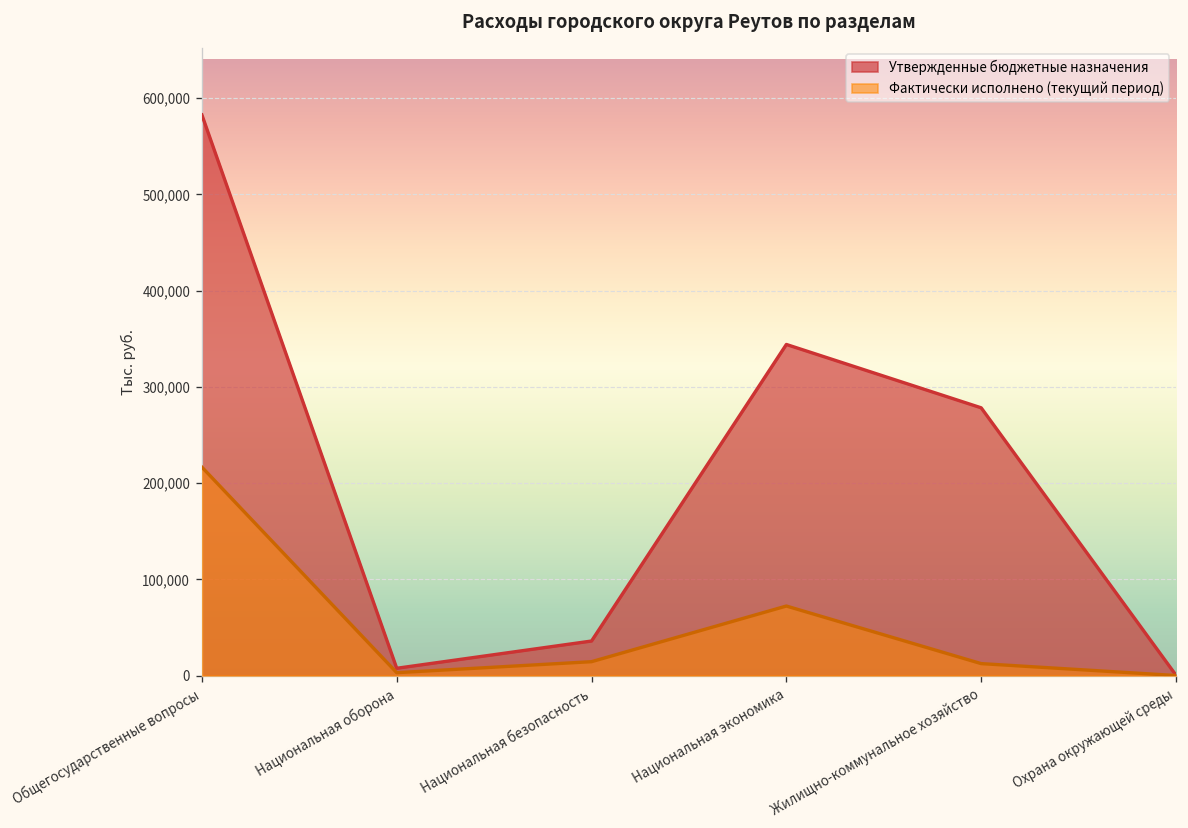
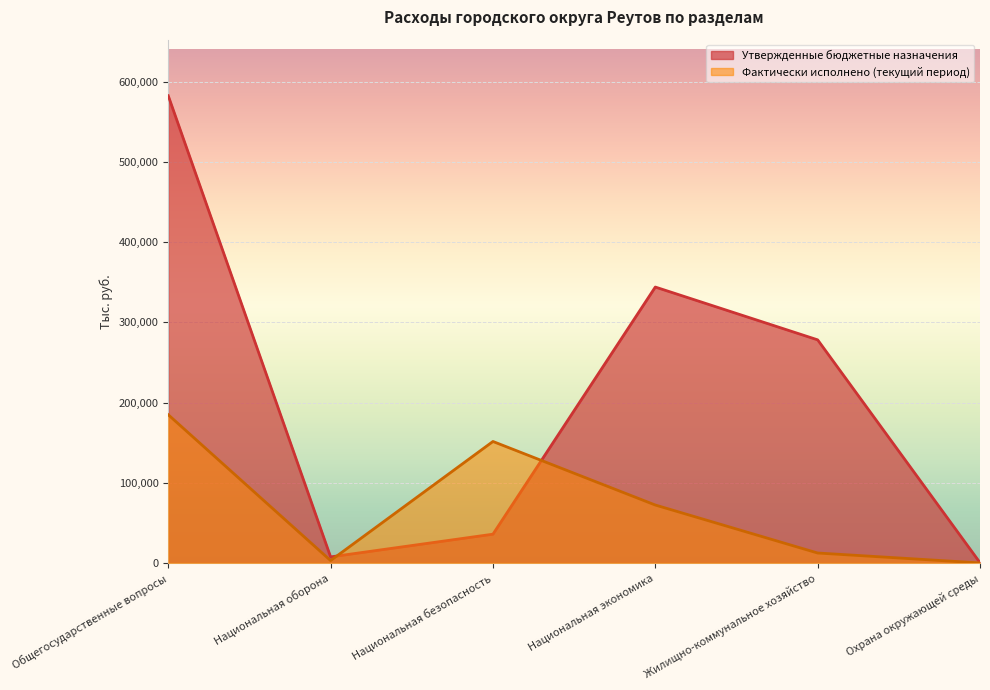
  {
    "Утвержденные бюджетные назначения": {
      "Общегосударственные вопросы": "580,000",
      "Национальная оборона": "10,000",
      "Национальная безопасность": "40,000",
      "Национальная экономика": "340,000",
      "Жилищно-коммунальное хозяйство": "280,000"
    },
    "Фактически исполнено (текущий период)": {
-     "Общегосударственные вопросы": "220,000",
+     "Общегосударственные вопросы": "180,000",
      "Национальная оборона": "0",
-     "Национальная безопасность": "10,000",
+     "Национальная безопасность": "150,000",
      "Национальная экономика": "70,000",
      "Жилищно-коммунальное хозяйство": "10,000"
    }
  }
